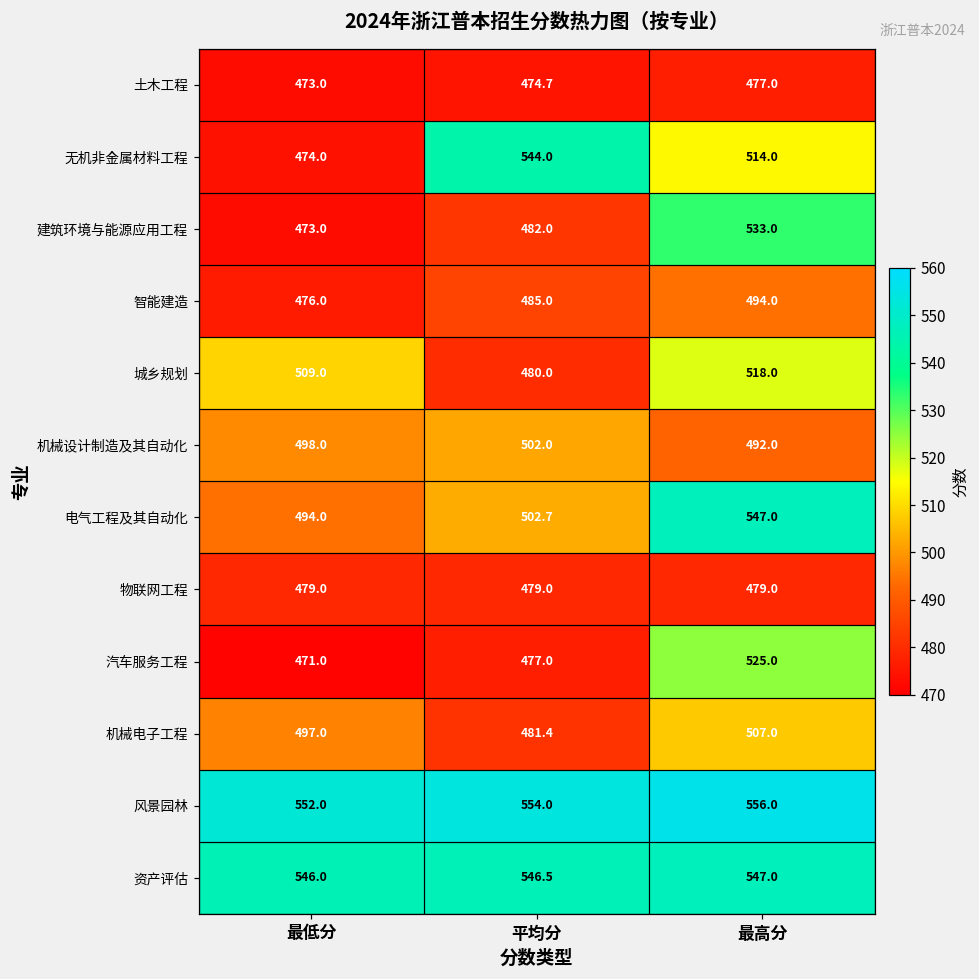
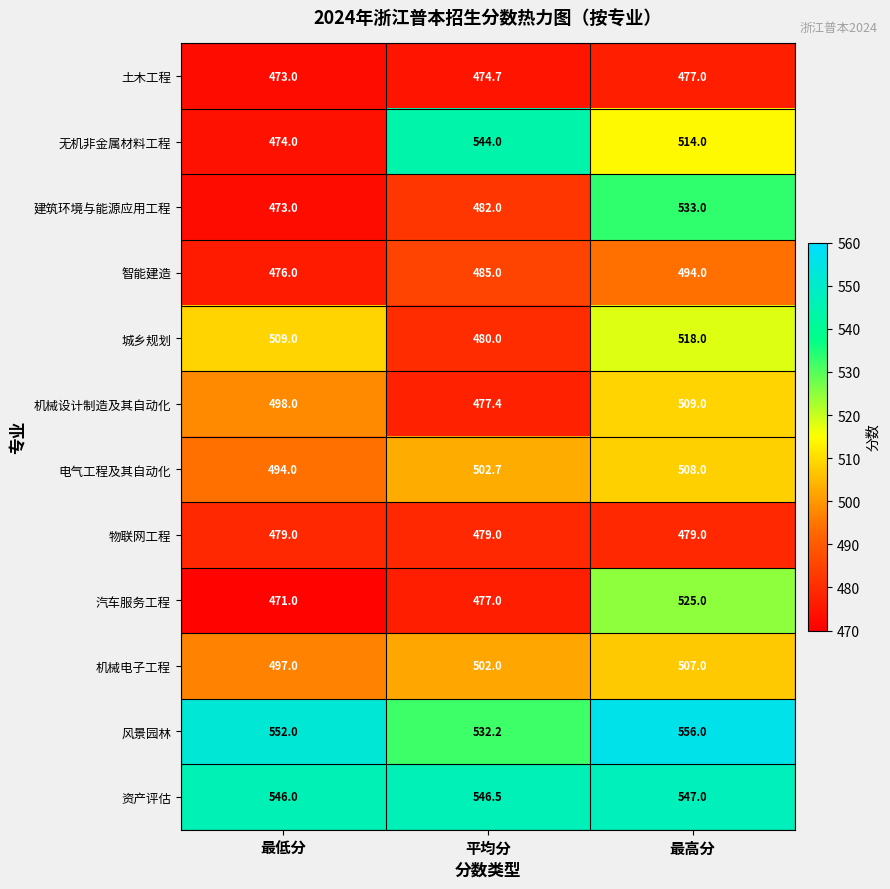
  {
    "土木工程": {
      "最低分": 473.0,
      "平均分": 474.7,
      "最高分": 477.0
    },
    "无机非金属材料工程": {
      "最低分": 474.0,
      "平均分": 544.0,
      "最高分": 514.0
    },
    "建筑环境与能源应用工程": {
      "最低分": 473.0,
      "平均分": 482.0,
      "最高分": 533.0
    },
    "智能建造": {
      "最低分": 476.0,
      "平均分": 485.0,
      "最高分": 494.0
    },
    "城乡规划": {
      "最低分": 509.0,
      "平均分": 480.0,
      "最高分": 518.0
    },
    "机械设计制造及其自动化": {
      "最低分": 498.0,
-     "平均分": 502.0,
-     "最高分": 492.0
+     "平均分": 477.4,
+     "最高分": 509.0
    },
    "电气工程及其自动化": {
      "最低分": 494.0,
      "平均分": 502.7,
-     "最高分": 547.0
+     "最高分": 508.0
    },
    "物联网工程": {
      "最低分": 479.0,
      "平均分": 479.0,
      "最高分": 479.0
    },
    "汽车服务工程": {
      "最低分": 471.0,
      "平均分": 477.0,
      "最高分": 525.0
    },
    "机械电子工程": {
      "最低分": 497.0,
-     "平均分": 481.4,
+     "平均分": 502.0,
      "最高分": 507.0
    },
    "风景园林": {
      "最低分": 552.0,
-     "平均分": 554.0,
+     "平均分": 532.2,
      "最高分": 556.0
    },
    "资产评估": {
      "最低分": 546.0,
      "平均分": 546.5,
      "最高分": 547.0
    }
  }
